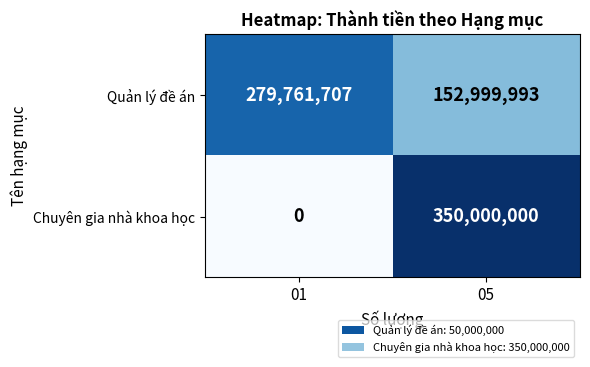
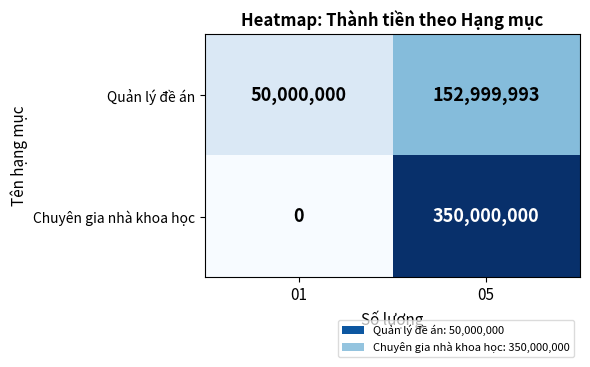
  {
    "Quản lý đề án": {
-     "01": "279,761,707",
+     "01": "50,000,000",
      "05": "152,999,993"
    },
    "Chuyên gia nhà khoa học": {
      "01": "0",
      "05": "350,000,000"
    }
  }
